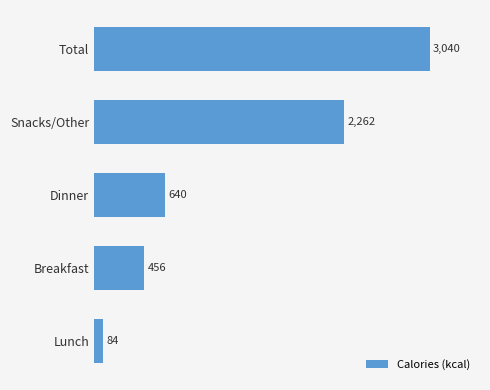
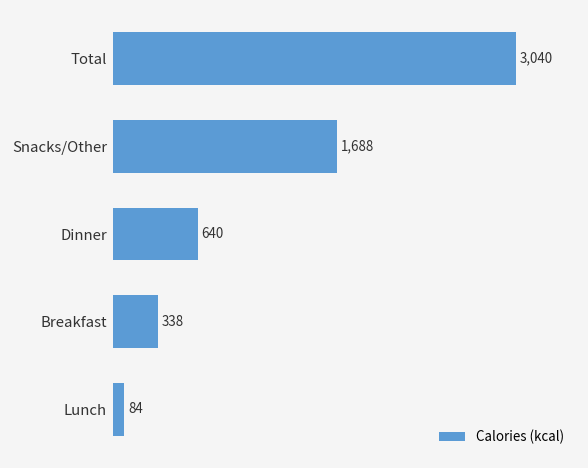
  {
    "Total": "3,040",
-   "Snacks/Other": "2,262",
+   "Snacks/Other": "1,688",
    "Dinner": "640",
-   "Breakfast": "456",
+   "Breakfast": "338",
    "Lunch": "84"
  }
